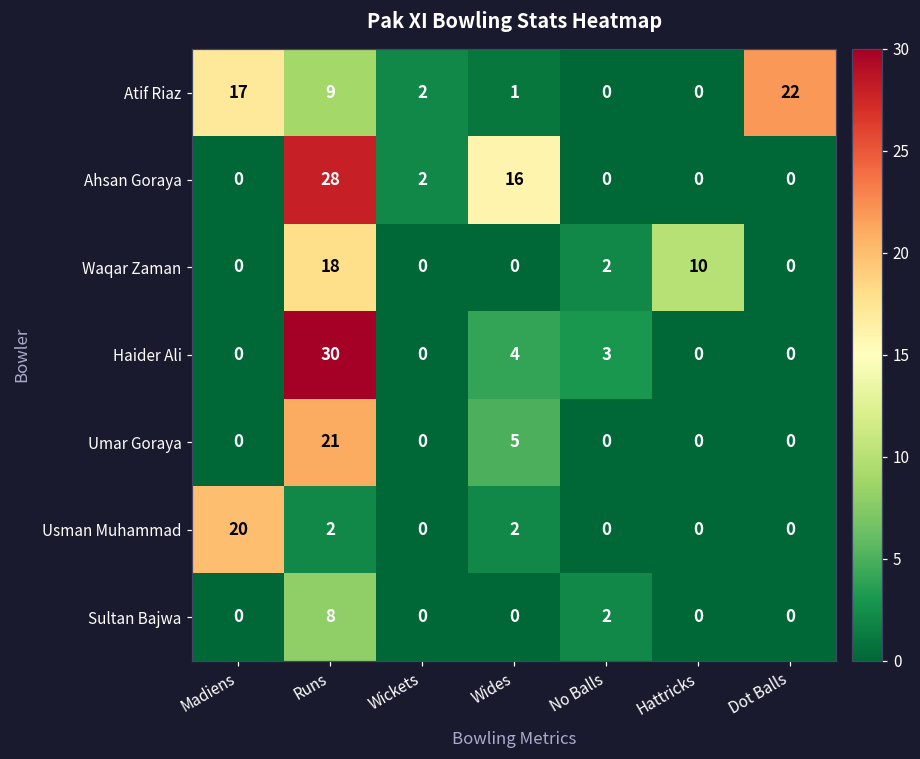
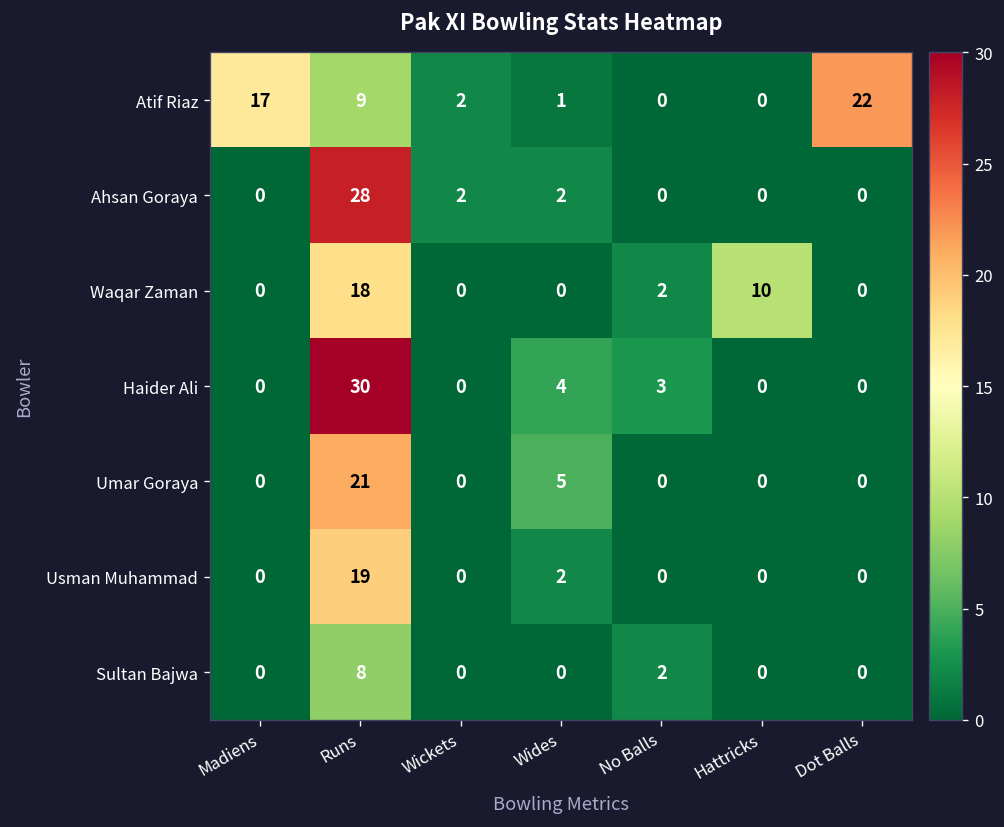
  {
    "Atif Riaz": {
      "Madiens": 17,
      "Runs": 9,
      "Wickets": 2,
      "Wides": 1,
      "No Balls": 0,
      "Hattricks": 0,
      "Dot Balls": 22
    },
    "Ahsan Goraya": {
      "Madiens": 0,
      "Runs": 28,
      "Wickets": 2,
-     "Wides": 16,
+     "Wides": 2,
      "No Balls": 0,
      "Hattricks": 0,
      "Dot Balls": 0
    },
    "Waqar Zaman": {
      "Madiens": 0,
      "Runs": 18,
      "Wickets": 0,
      "Wides": 0,
      "No Balls": 2,
      "Hattricks": 10,
      "Dot Balls": 0
    },
    "Haider Ali": {
      "Madiens": 0,
      "Runs": 30,
      "Wickets": 0,
      "Wides": 4,
      "No Balls": 3,
      "Hattricks": 0,
      "Dot Balls": 0
    },
    "Umar Goraya": {
      "Madiens": 0,
      "Runs": 21,
      "Wickets": 0,
      "Wides": 5,
      "No Balls": 0,
      "Hattricks": 0,
      "Dot Balls": 0
    },
    "Usman Muhammad": {
-     "Madiens": 20,
-     "Runs": 2,
+     "Madiens": 0,
+     "Runs": 19,
      "Wickets": 0,
      "Wides": 2,
      "No Balls": 0,
      "Hattricks": 0,
      "Dot Balls": 0
    },
    "Sultan Bajwa": {
      "Madiens": 0,
      "Runs": 8,
      "Wickets": 0,
      "Wides": 0,
      "No Balls": 2,
      "Hattricks": 0,
      "Dot Balls": 0
    }
  }
